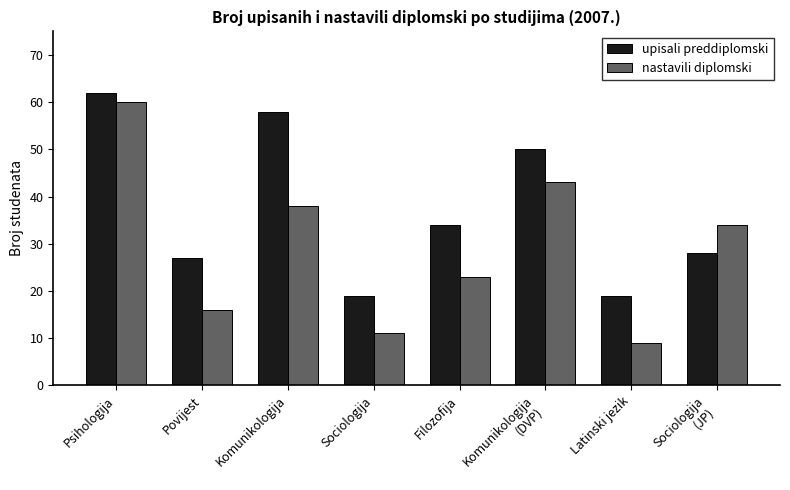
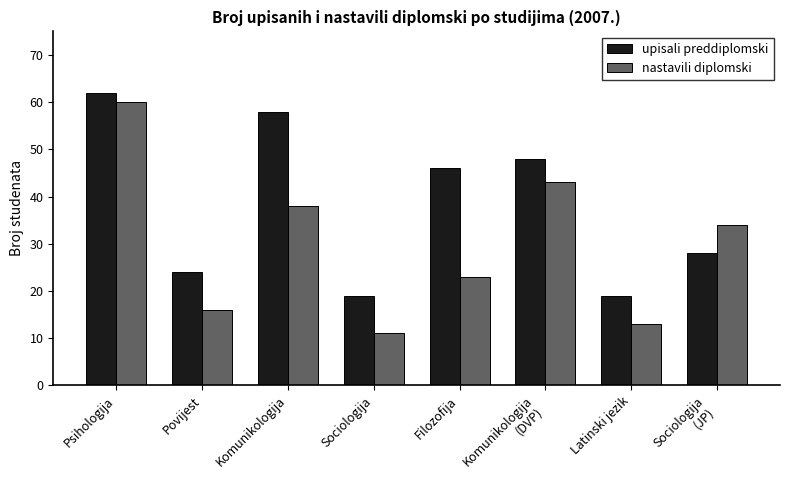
  {
    "upisali preddiplomski": {
      "Psihologija": 62,
-     "Povijest": 27,
+     "Povijest": 24,
      "Komunikologija": 58,
      "Sociologija": 19,
-     "Filozofija": 34,
-     "Komunikologija (DVP)": 50,
+     "Filozofija": 46,
+     "Komunikologija (DVP)": 48,
      "Latinski jezik": 19,
      "Sociologija (JP)": 28
    },
    "nastavili diplomski": {
      "Psihologija": 60,
      "Povijest": 16,
      "Komunikologija": 38,
      "Sociologija": 11,
      "Filozofija": 23,
      "Komunikologija (DVP)": 43,
-     "Latinski jezik": 9,
+     "Latinski jezik": 13,
      "Sociologija (JP)": 34
    }
  }
